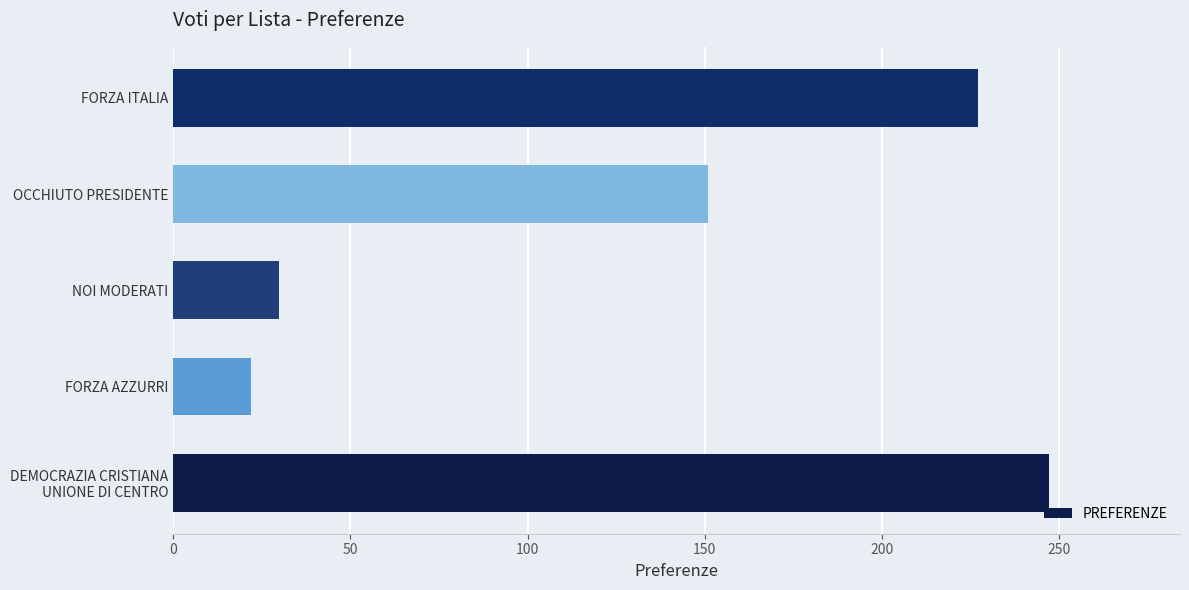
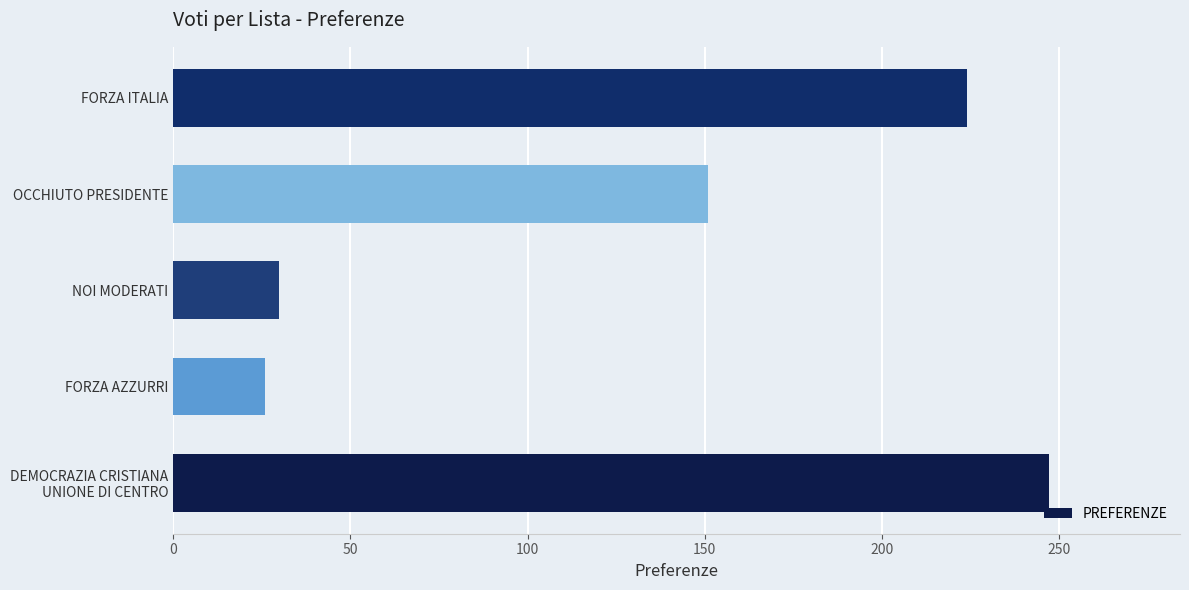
  {
-   "FORZA ITALIA": 227,
+   "FORZA ITALIA": 224,
    "OCCHIUTO PRESIDENTE": 151,
    "NOI MODERATI": 30,
-   "FORZA AZZURRI": 22,
+   "FORZA AZZURRI": 26,
    "DEMOCRAZIA CRISTIANA UNIONE DI CENTRO": 247
  }
